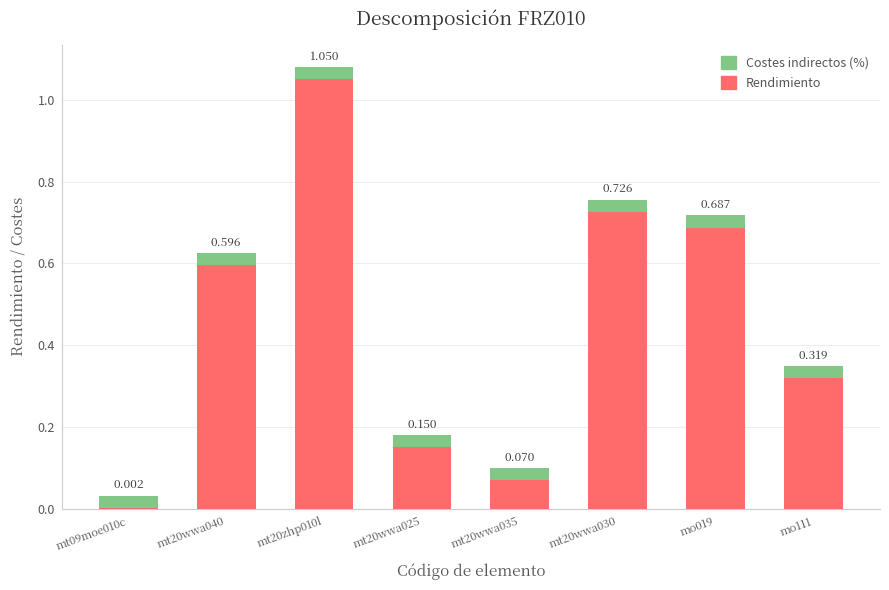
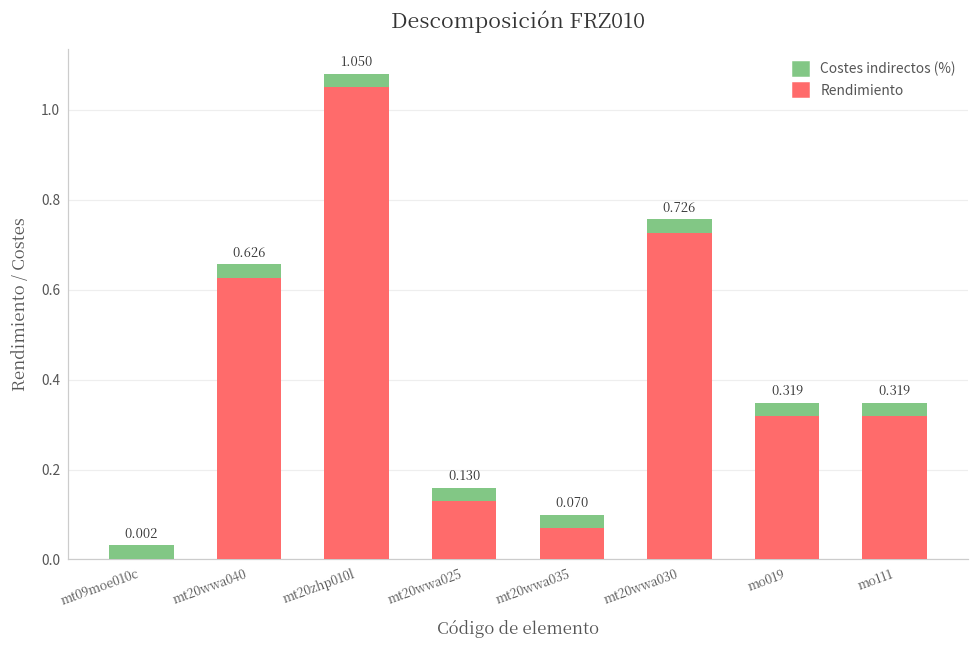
  {
    "Rendimiento": {
      "mt09moe010c": 0.002,
-     "mt20wwa040": 0.596,
+     "mt20wwa040": 0.626,
      "mt20zhp010l": 1.050,
-     "mt20wwa025": 0.150,
+     "mt20wwa025": 0.130,
      "mt20wwa035": 0.070,
      "mt20wwa030": 0.726,
-     "mo019": 0.687,
+     "mo019": 0.319,
      "mo111": 0.319
    }
  }
